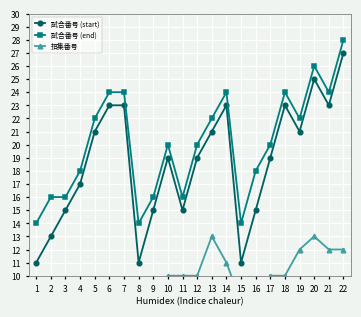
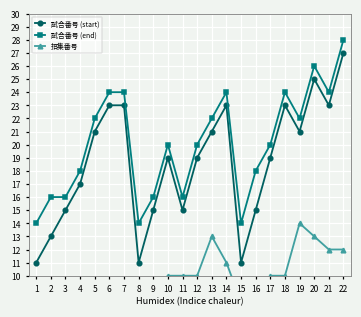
  {
    "招集番号": {
      "10": 10,
      "11": 10,
      "12": 10,
      "13": 13,
      "14": 11,
      "17": 10,
      "18": 10,
-     "19": 12,
+     "19": 14,
      "20": 13,
      "21": 12,
      "22": 12
    }
  }
